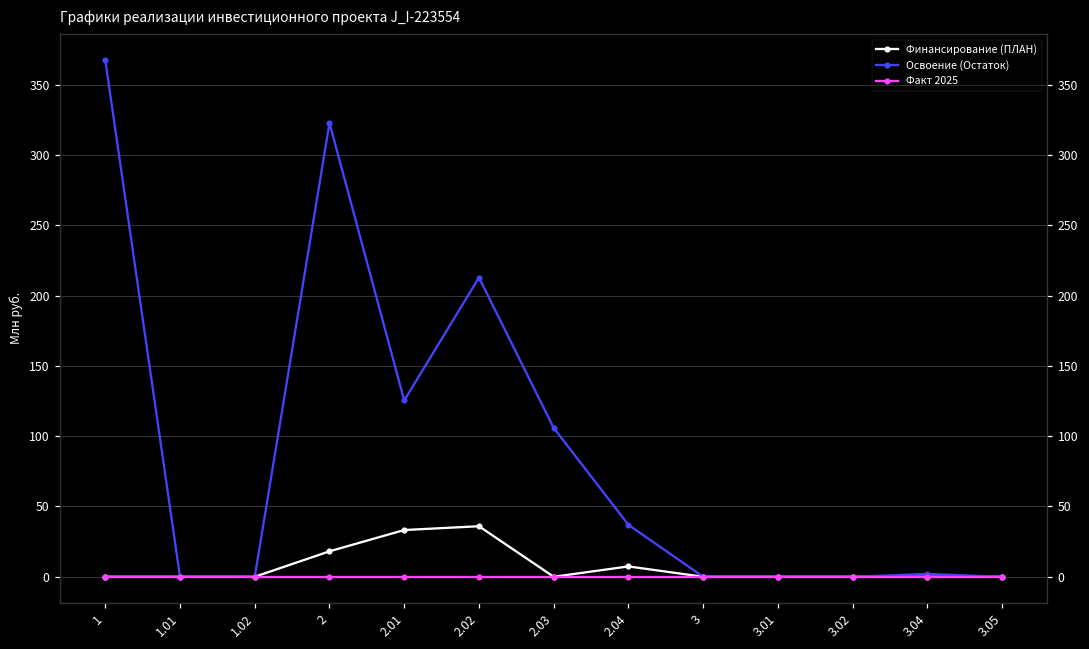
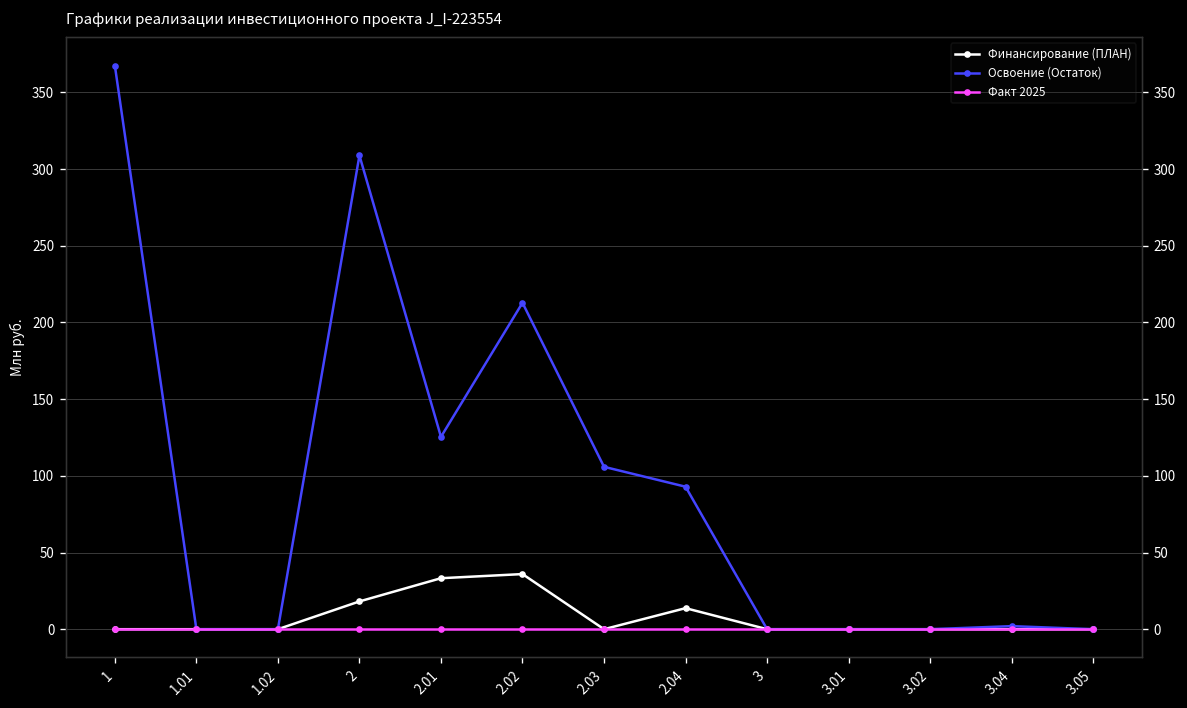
  {
    "Финансирование (ПЛАН)": {
      "2": 18,
      "2.01": 33,
      "2.02": 36,
-     "2.04": 7
+     "2.04": 14
    },
    "Освоение (Остаток)": {
      "1": 368,
-     "2": 323,
+     "2": 309,
      "2.01": 125,
      "2.02": 213,
      "2.03": 106,
-     "2.04": 37
+     "2.04": 93
    },
    "Факт 2025": {
      "2": 0,
      "2.01": 0,
      "2.02": 0,
      "2.04": 0
    }
  }
